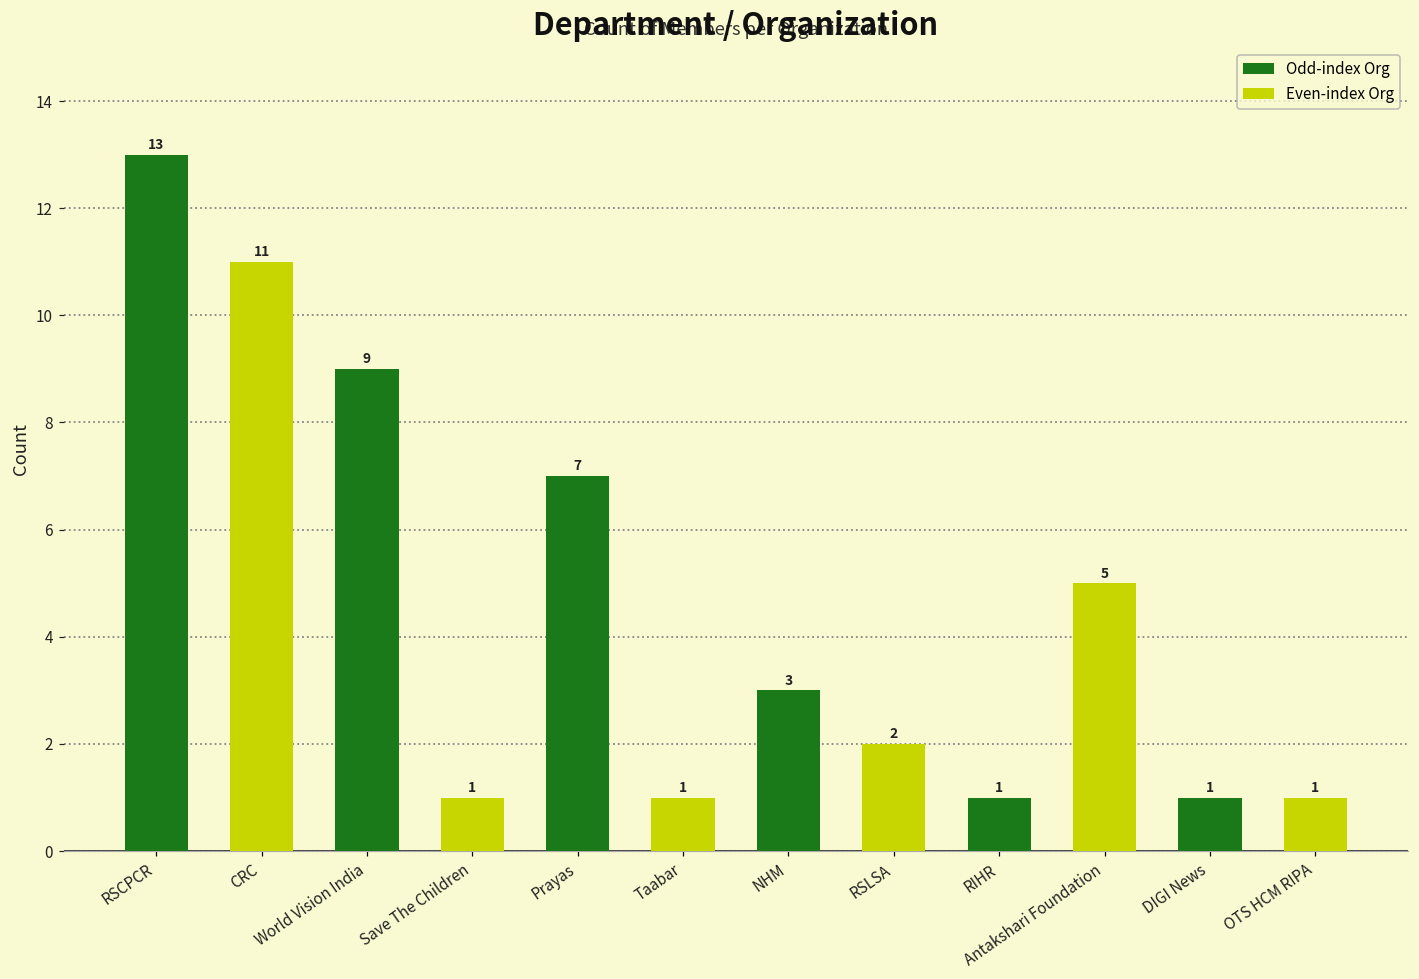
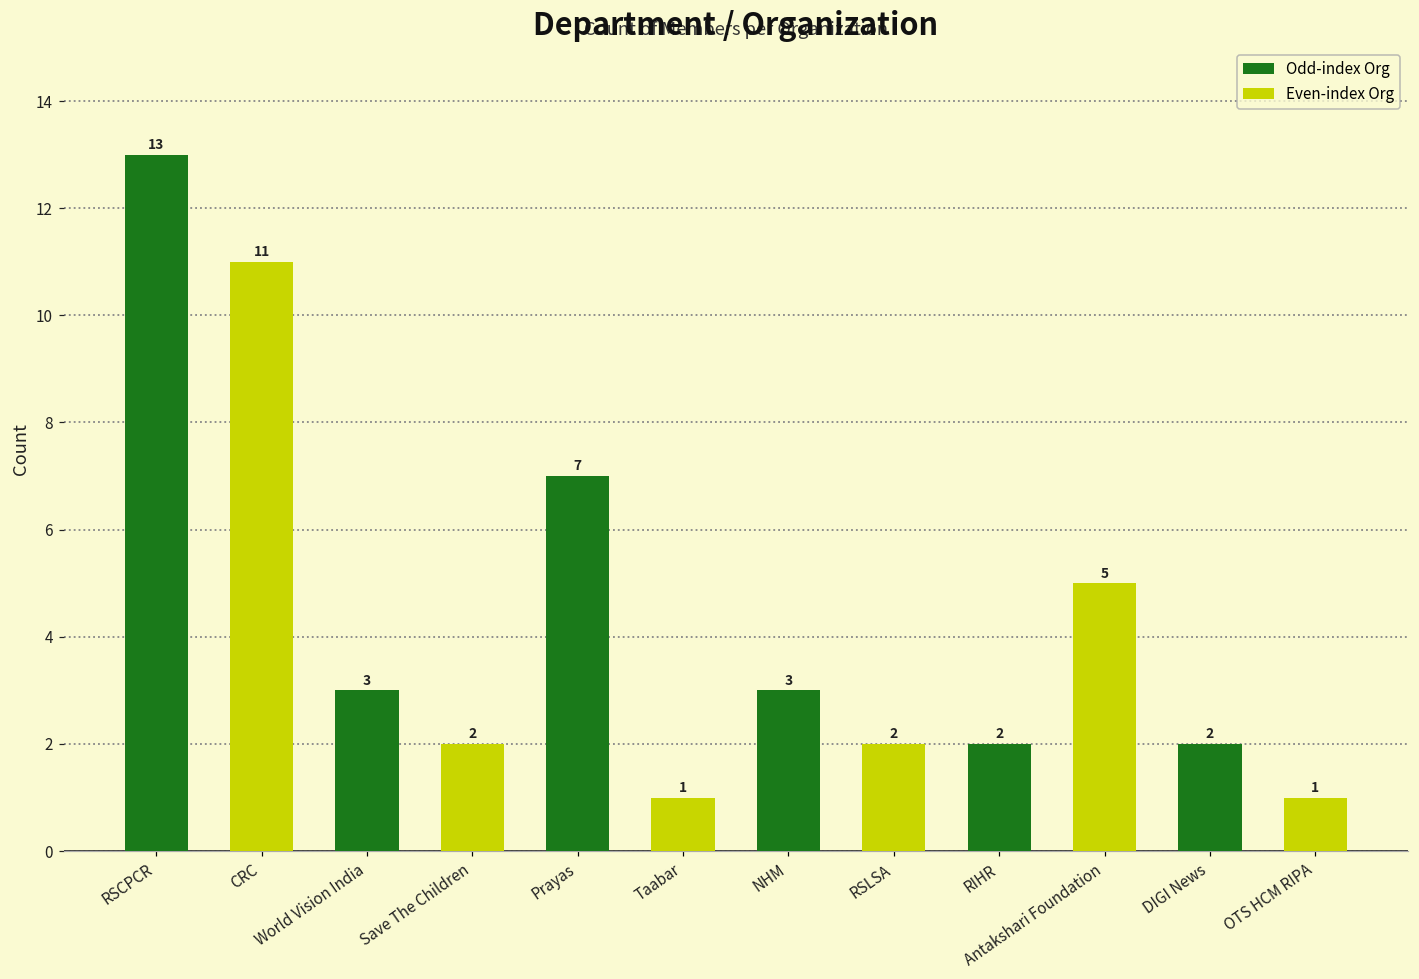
  {
    "RSCPCR": 13,
    "CRC": 11,
-   "World Vision India": 9,
-   "Save The Children": 1,
+   "World Vision India": 3,
+   "Save The Children": 2,
    "Prayas": 7,
    "Taabar": 1,
    "NHM": 3,
    "RSLSA": 2,
-   "RIHR": 1,
+   "RIHR": 2,
    "Antakshari Foundation": 5,
-   "DIGI News": 1,
+   "DIGI News": 2,
    "OTS HCM RIPA": 1
  }
